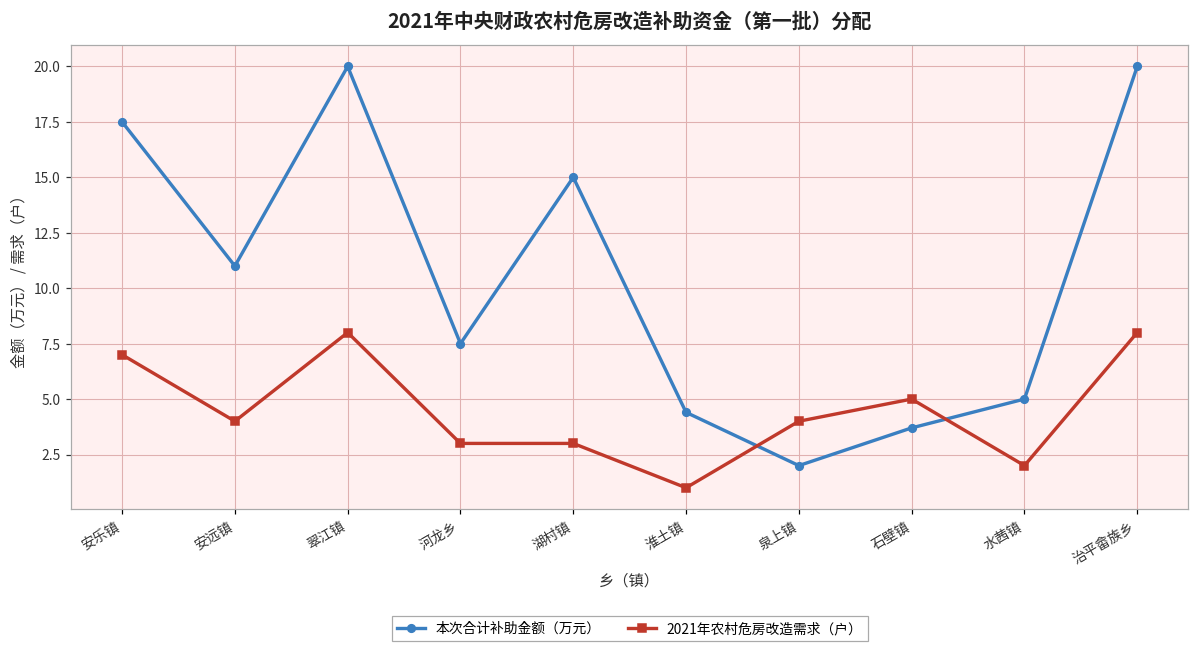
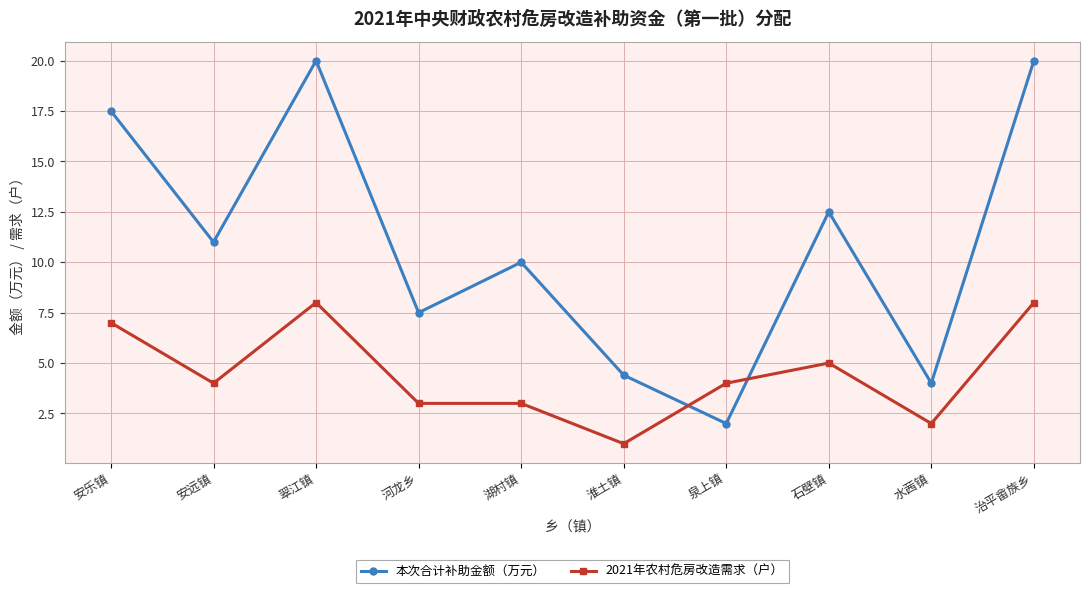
  {
    "本次合计补助金额（万元）": {
      "安乐镇": 17.5,
      "安远镇": 11.0,
      "翠江镇": 20.0,
      "河龙乡": 7.5,
-     "湖村镇": 15,
+     "湖村镇": 10,
      "淮土镇": 4.4,
      "泉上镇": 2.0,
-     "石壁镇": 3.7,
-     "水茜镇": 5,
+     "石壁镇": 12.5,
+     "水茜镇": 4,
      "治平畲族乡": 20.0
    },
    "2021年农村危房改造需求（户）": {
      "安乐镇": 7.0,
      "安远镇": 4.0,
      "翠江镇": 8.0,
      "河龙乡": 3.0,
      "湖村镇": 3.0,
      "淮土镇": 1.0,
      "泉上镇": 4.0,
      "石壁镇": 5.0,
      "水茜镇": 2.0,
      "治平畲族乡": 8.0
    }
  }
